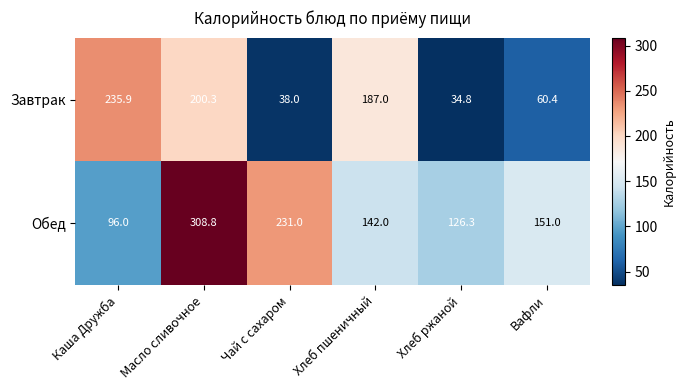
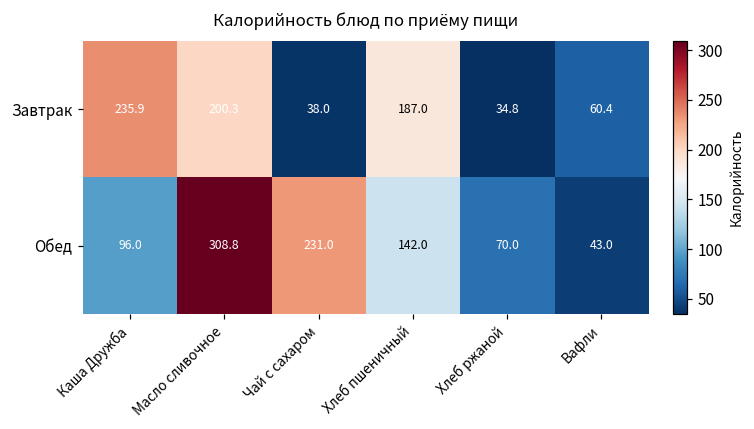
  {
    "Завтрак": {
      "Каша Дружба": 235.9,
      "Масло сливочное": 200.3,
      "Чай с сахаром": 38.0,
      "Хлеб пшеничный": 187.0,
      "Хлеб ржаной": 34.8,
      "Вафли": 60.4
    },
    "Обед": {
      "Каша Дружба": 96.0,
      "Масло сливочное": 308.8,
      "Чай с сахаром": 231.0,
      "Хлеб пшеничный": 142.0,
-     "Хлеб ржаной": 126.3,
-     "Вафли": 151.0
+     "Хлеб ржаной": 70.0,
+     "Вафли": 43.0
    }
  }
